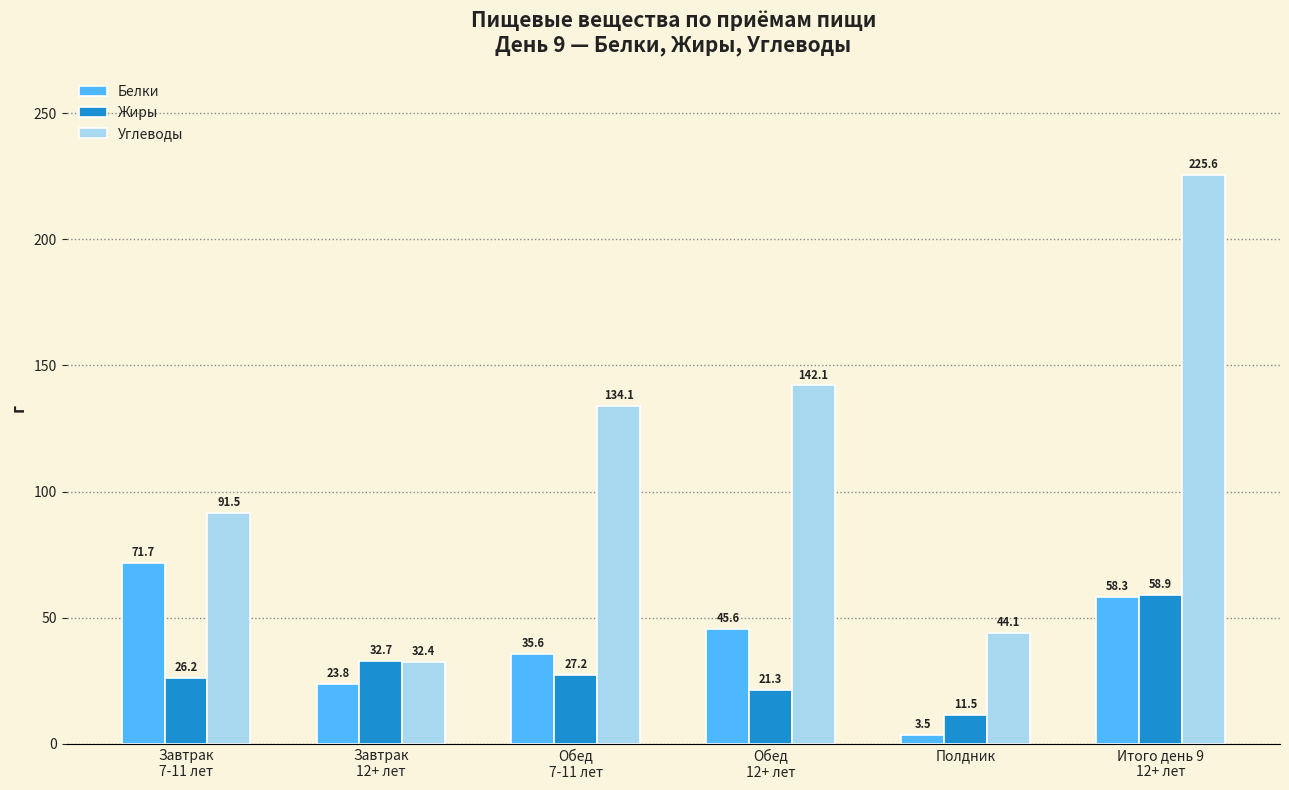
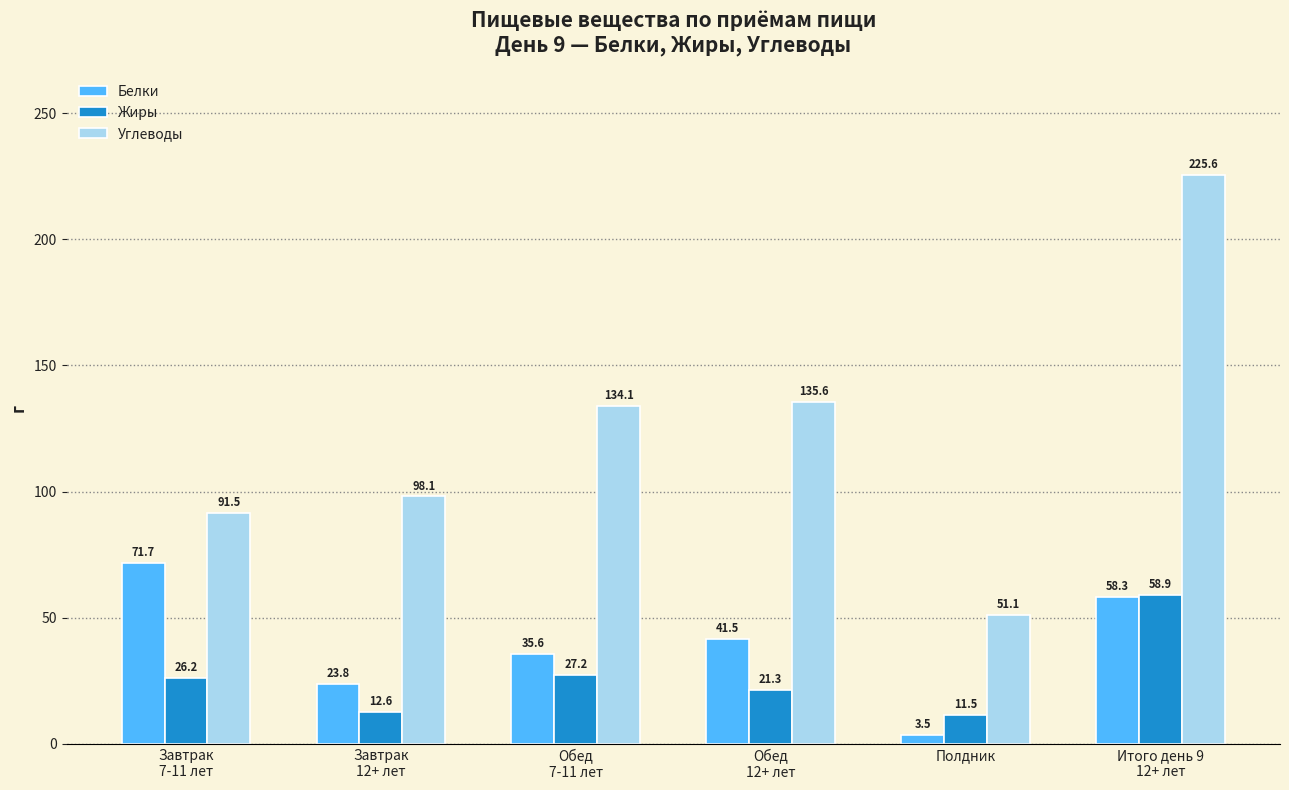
  {
    "Белки": {
      "Завтрак 7-11 лет": 71.7,
      "Завтрак 12+ лет": 23.8,
      "Обед 7-11 лет": 35.6,
-     "Обед 12+ лет": 45.6,
+     "Обед 12+ лет": 41.5,
      "Полдник": 3.5,
      "Итого день 9 12+ лет": 58.3
    },
    "Жиры": {
      "Завтрак 7-11 лет": 26.2,
-     "Завтрак 12+ лет": 32.7,
+     "Завтрак 12+ лет": 12.6,
      "Обед 7-11 лет": 27.2,
      "Обед 12+ лет": 21.3,
      "Полдник": 11.5,
      "Итого день 9 12+ лет": 58.9
    },
    "Углеводы": {
      "Завтрак 7-11 лет": 91.5,
-     "Завтрак 12+ лет": 32.4,
+     "Завтрак 12+ лет": 98.1,
      "Обед 7-11 лет": 134.1,
-     "Обед 12+ лет": 142.1,
-     "Полдник": 44.1,
+     "Обед 12+ лет": 135.6,
+     "Полдник": 51.1,
      "Итого день 9 12+ лет": 225.6
    }
  }
